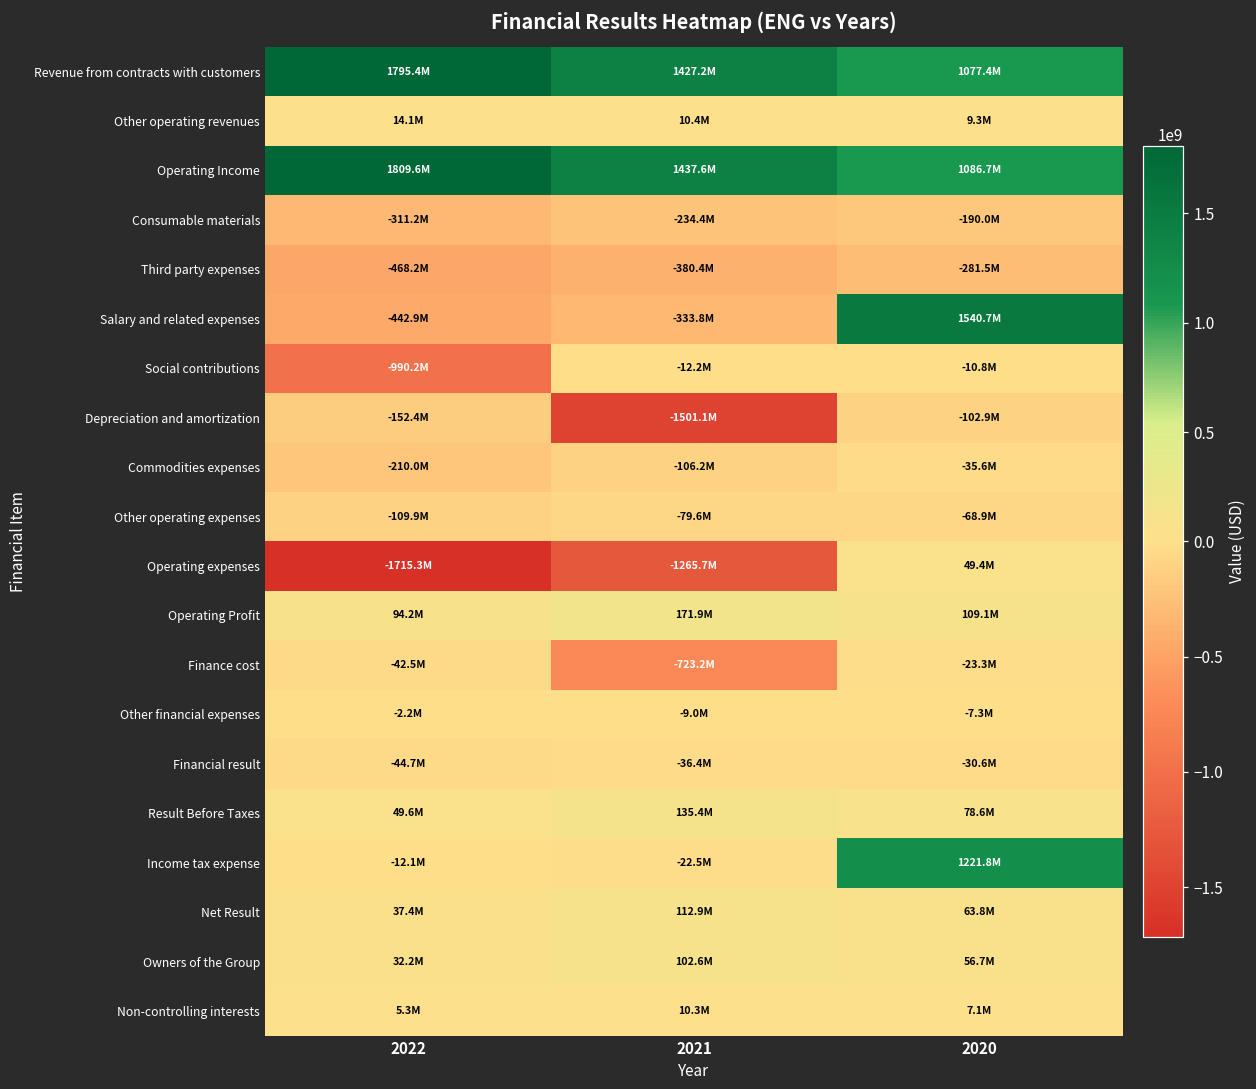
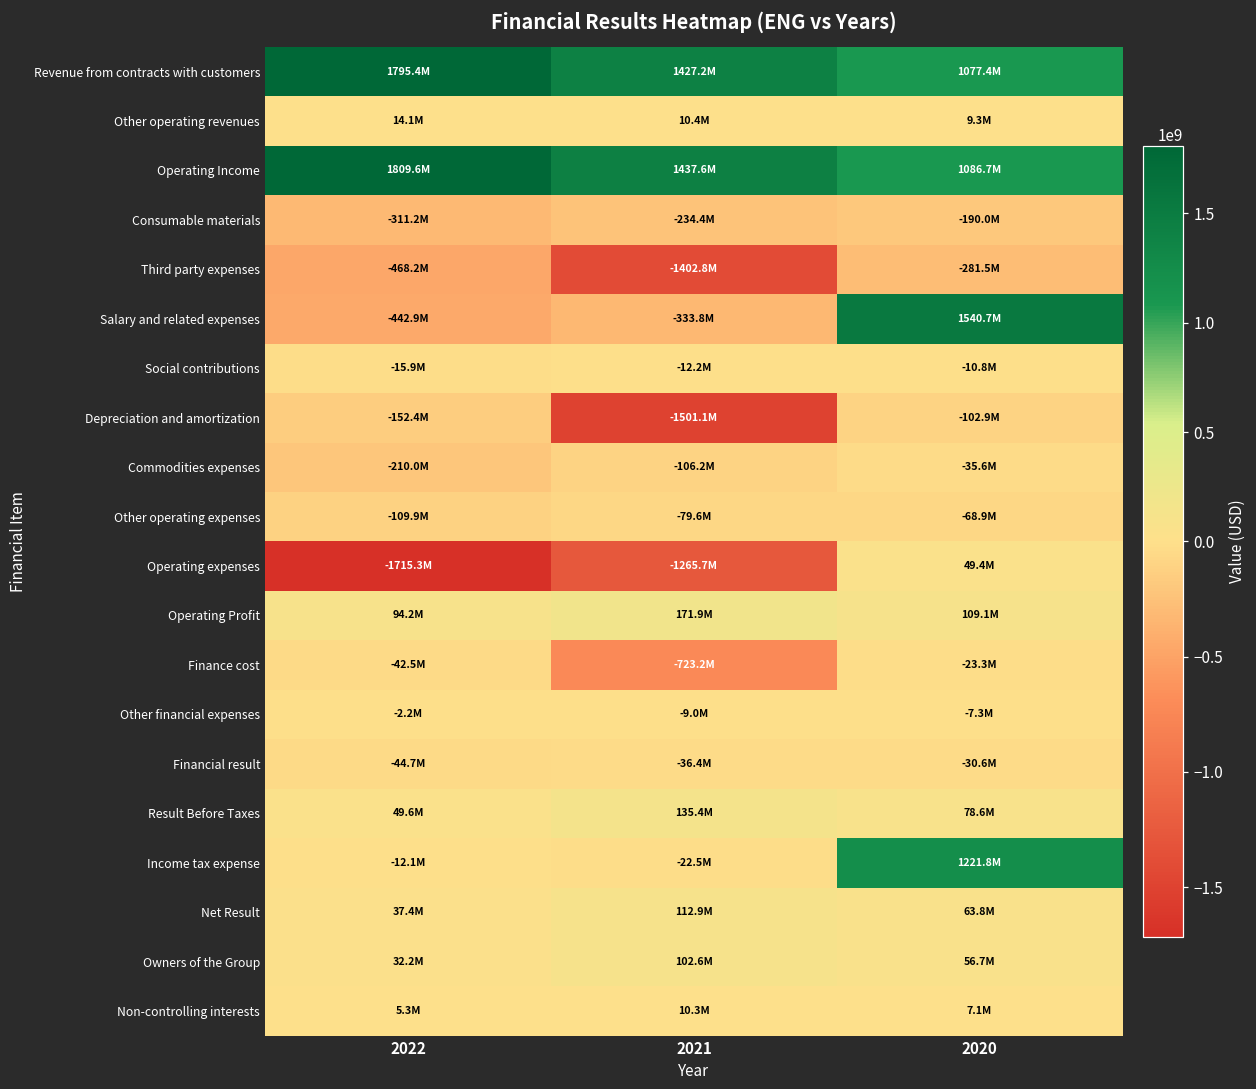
  {
    "Revenue from contracts with customers": {
      "2022": "1795.4M",
      "2021": "1427.2M",
      "2020": "1077.4M"
    },
    "Other operating revenues": {
      "2022": "14.1M",
      "2021": "10.4M",
      "2020": "9.3M"
    },
    "Operating Income": {
      "2022": "1809.6M",
      "2021": "1437.6M",
      "2020": "1086.7M"
    },
    "Consumable materials": {
      "2022": "-311.2M",
      "2021": "-234.4M",
      "2020": "-190.0M"
    },
    "Third party expenses": {
      "2022": "-468.2M",
-     "2021": "-380.4M",
+     "2021": "-1402.8M",
      "2020": "-281.5M"
    },
    "Salary and related expenses": {
      "2022": "-442.9M",
      "2021": "-333.8M",
      "2020": "1540.7M"
    },
    "Social contributions": {
-     "2022": "-990.2M",
+     "2022": "-15.9M",
      "2021": "-12.2M",
      "2020": "-10.8M"
    },
    "Depreciation and amortization": {
      "2022": "-152.4M",
      "2021": "-1501.1M",
      "2020": "-102.9M"
    },
    "Commodities expenses": {
      "2022": "-210.0M",
      "2021": "-106.2M",
      "2020": "-35.6M"
    },
    "Other operating expenses": {
      "2022": "-109.9M",
      "2021": "-79.6M",
      "2020": "-68.9M"
    },
    "Operating expenses": {
      "2022": "-1715.3M",
      "2021": "-1265.7M",
      "2020": "49.4M"
    },
    "Operating Profit": {
      "2022": "94.2M",
      "2021": "171.9M",
      "2020": "109.1M"
    },
    "Finance cost": {
      "2022": "-42.5M",
      "2021": "-723.2M",
      "2020": "-23.3M"
    },
    "Other financial expenses": {
      "2022": "-2.2M",
      "2021": "-9.0M",
      "2020": "-7.3M"
    },
    "Financial result": {
      "2022": "-44.7M",
      "2021": "-36.4M",
      "2020": "-30.6M"
    },
    "Result Before Taxes": {
      "2022": "49.6M",
      "2021": "135.4M",
      "2020": "78.6M"
    },
    "Income tax expense": {
      "2022": "-12.1M",
      "2021": "-22.5M",
      "2020": "1221.8M"
    },
    "Net Result": {
      "2022": "37.4M",
      "2021": "112.9M",
      "2020": "63.8M"
    },
    "Owners of the Group": {
      "2022": "32.2M",
      "2021": "102.6M",
      "2020": "56.7M"
    },
    "Non-controlling interests": {
      "2022": "5.3M",
      "2021": "10.3M",
      "2020": "7.1M"
    }
  }
